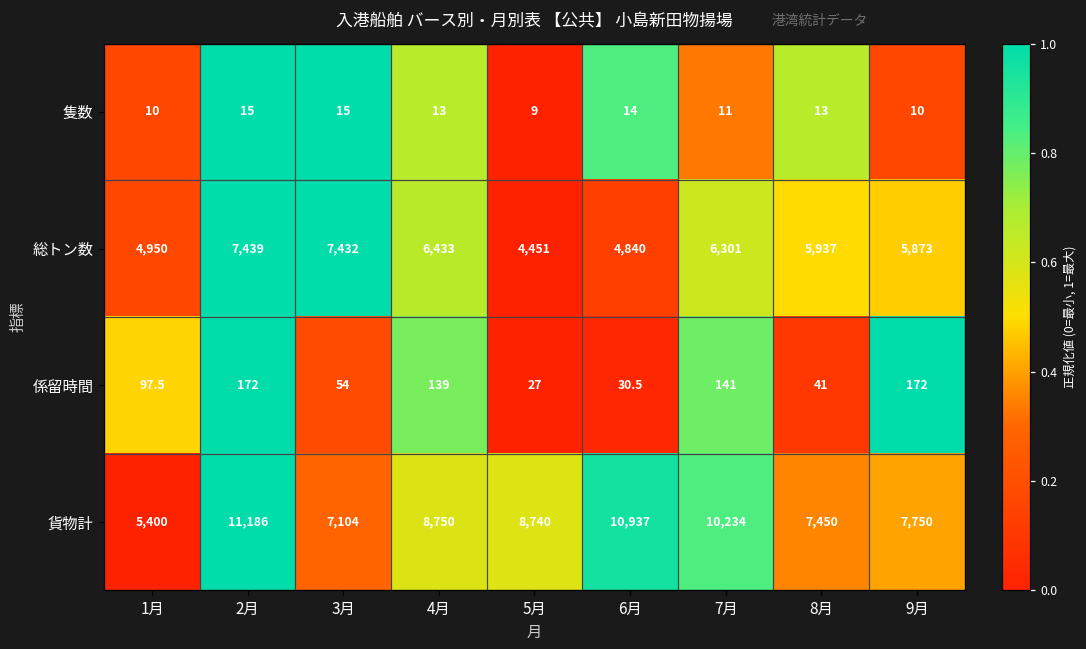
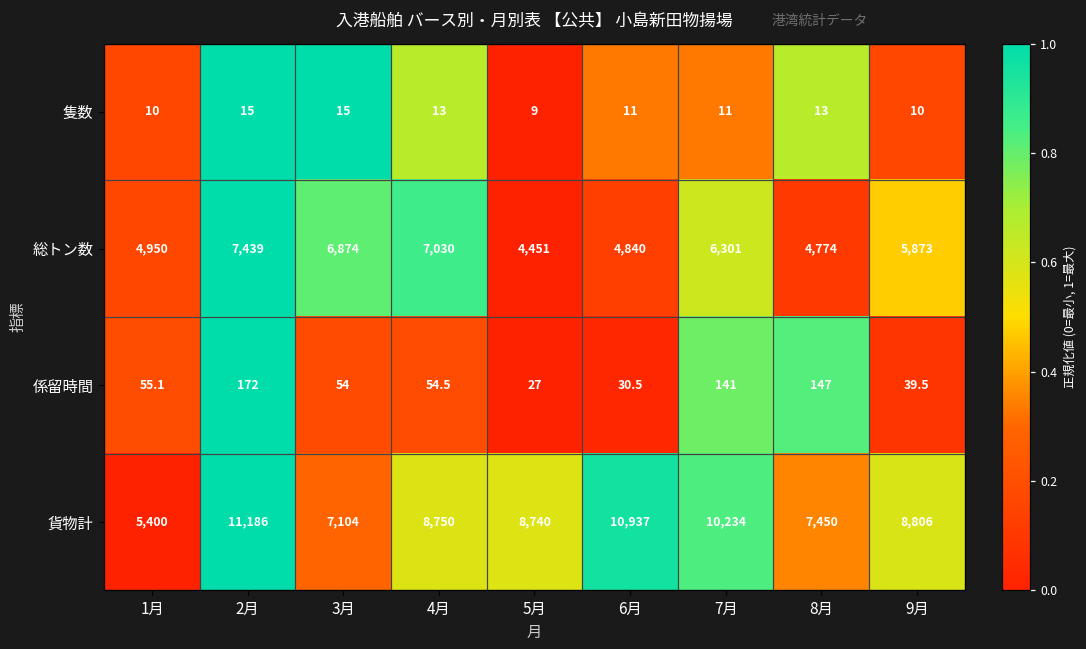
  {
    "隻数": {
      "1月": "10",
      "2月": "15",
      "3月": "15",
      "4月": "13",
      "5月": "9",
-     "6月": "14",
+     "6月": "11",
      "7月": "11",
      "8月": "13",
      "9月": "10"
    },
    "総トン数": {
      "1月": "4,950",
      "2月": "7,439",
-     "3月": "7,432",
-     "4月": "6,433",
+     "3月": "6,874",
+     "4月": "7,030",
      "5月": "4,451",
      "6月": "4,840",
      "7月": "6,301",
-     "8月": "5,937",
+     "8月": "4,774",
      "9月": "5,873"
    },
    "係留時間": {
-     "1月": "97.5",
+     "1月": "55.1",
      "2月": "172",
      "3月": "54",
-     "4月": "139",
+     "4月": "54.5",
      "5月": "27",
      "6月": "30.5",
      "7月": "141",
-     "8月": "41",
-     "9月": "172"
+     "8月": "147",
+     "9月": "39.5"
    },
    "貨物計": {
      "1月": "5,400",
      "2月": "11,186",
      "3月": "7,104",
      "4月": "8,750",
      "5月": "8,740",
      "6月": "10,937",
      "7月": "10,234",
      "8月": "7,450",
-     "9月": "7,750"
+     "9月": "8,806"
    }
  }
